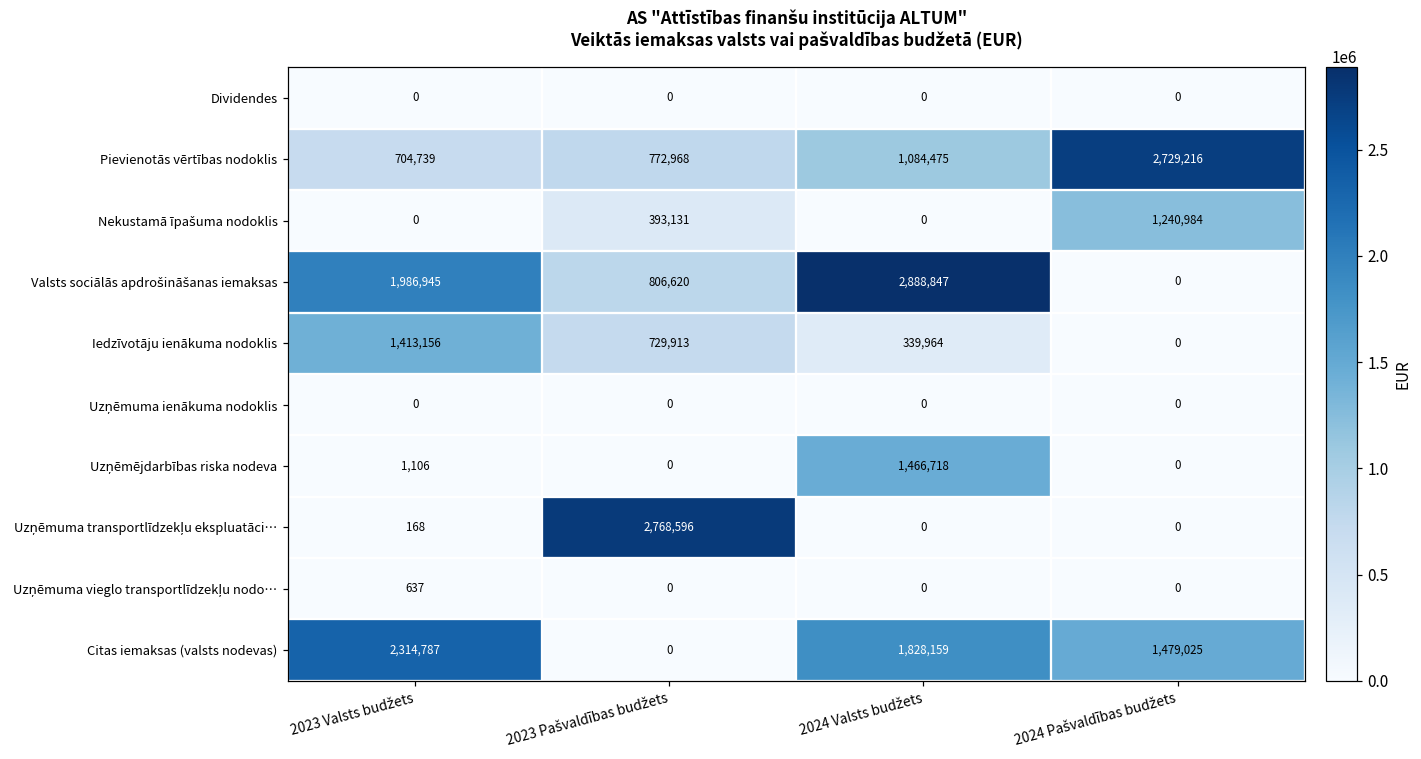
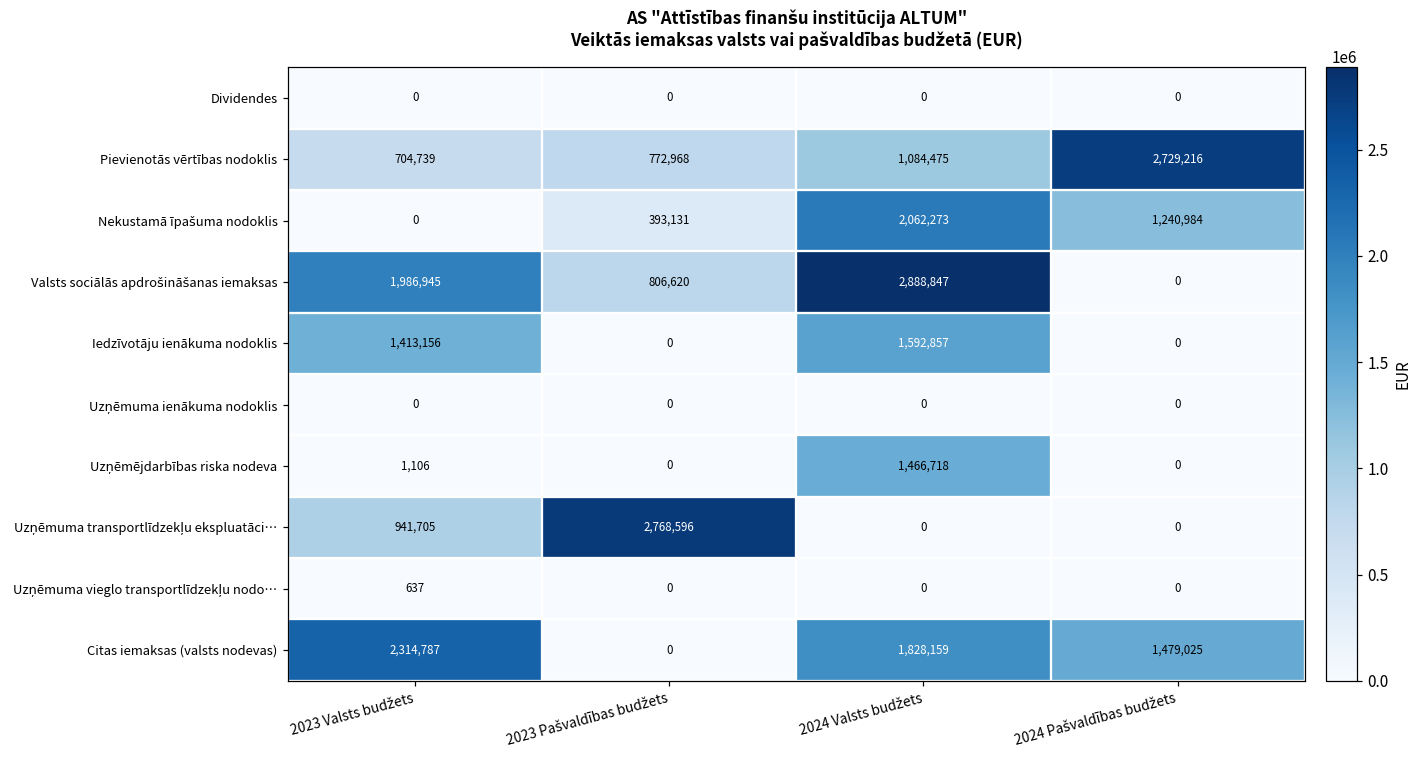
  {
    "Dividendes": {
      "2023 Valsts budžets": "0",
      "2023 Pašvaldības budžets": "0",
      "2024 Valsts budžets": "0",
      "2024 Pašvaldības budžets": "0"
    },
    "Pievienotās vērtības nodoklis": {
      "2023 Valsts budžets": "704,739",
      "2023 Pašvaldības budžets": "772,968",
      "2024 Valsts budžets": "1,084,475",
      "2024 Pašvaldības budžets": "2,729,216"
    },
    "Nekustamā īpašuma nodoklis": {
      "2023 Valsts budžets": "0",
      "2023 Pašvaldības budžets": "393,131",
-     "2024 Valsts budžets": "0",
+     "2024 Valsts budžets": "2,062,273",
      "2024 Pašvaldības budžets": "1,240,984"
    },
    "Valsts sociālās apdrošināšanas iemaksas": {
      "2023 Valsts budžets": "1,986,945",
      "2023 Pašvaldības budžets": "806,620",
      "2024 Valsts budžets": "2,888,847",
      "2024 Pašvaldības budžets": "0"
    },
    "Iedzīvotāju ienākuma nodoklis": {
      "2023 Valsts budžets": "1,413,156",
-     "2023 Pašvaldības budžets": "729,913",
-     "2024 Valsts budžets": "339,964",
+     "2023 Pašvaldības budžets": "0",
+     "2024 Valsts budžets": "1,592,857",
      "2024 Pašvaldības budžets": "0"
    },
    "Uzņēmuma ienākuma nodoklis": {
      "2023 Valsts budžets": "0",
      "2023 Pašvaldības budžets": "0",
      "2024 Valsts budžets": "0",
      "2024 Pašvaldības budžets": "0"
    },
    "Uzņēmējdarbības riska nodeva": {
      "2023 Valsts budžets": "1,106",
      "2023 Pašvaldības budžets": "0",
      "2024 Valsts budžets": "1,466,718",
      "2024 Pašvaldības budžets": "0"
    },
    "Uzņēmuma transportlīdzekļu ekspluatāci…": {
-     "2023 Valsts budžets": "168",
+     "2023 Valsts budžets": "941,705",
      "2023 Pašvaldības budžets": "2,768,596",
      "2024 Valsts budžets": "0",
      "2024 Pašvaldības budžets": "0"
    },
    "Uzņēmuma vieglo transportlīdzekļu nodo…": {
      "2023 Valsts budžets": "637",
      "2023 Pašvaldības budžets": "0",
      "2024 Valsts budžets": "0",
      "2024 Pašvaldības budžets": "0"
    },
    "Citas iemaksas (valsts nodevas)": {
      "2023 Valsts budžets": "2,314,787",
      "2023 Pašvaldības budžets": "0",
      "2024 Valsts budžets": "1,828,159",
      "2024 Pašvaldības budžets": "1,479,025"
    }
  }
